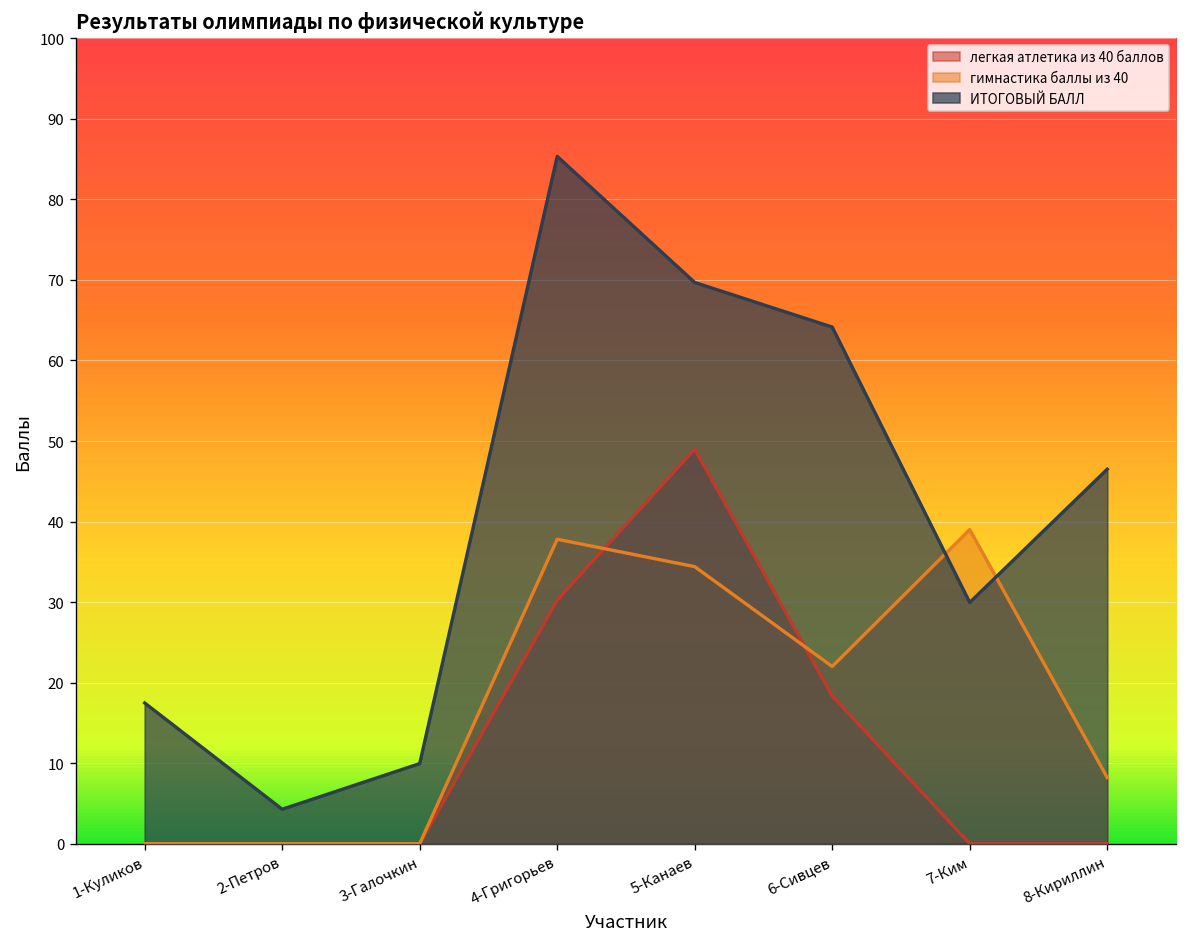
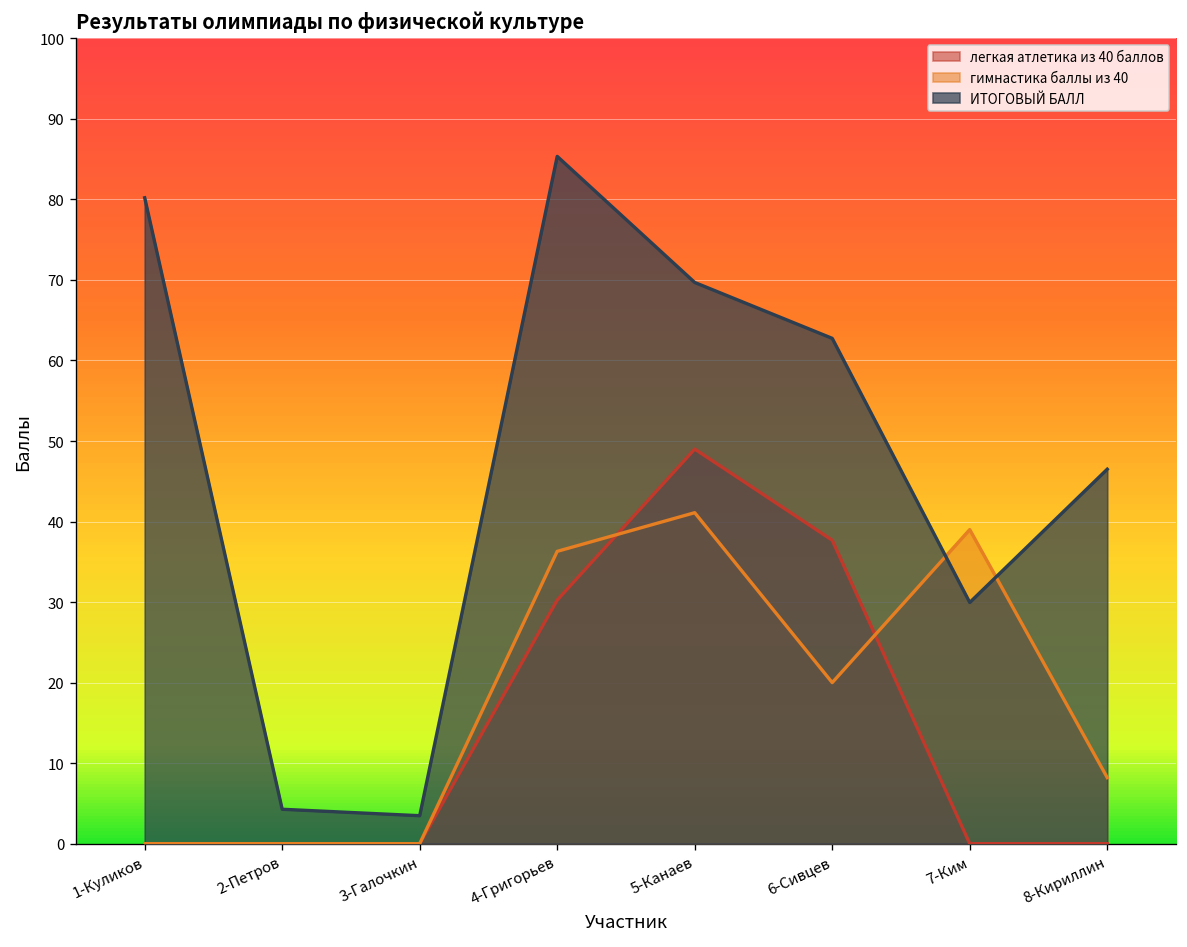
  {
    "легкая атлетика из 40 баллов": {
      "4-Григорьев": 30,
      "5-Канаев": 49,
-     "6-Сивцев": 18,
+     "6-Сивцев": 38,
      "7-Ким": 0,
      "8-Кириллин": 0
    },
    "гимнастика баллы из 40": {
-     "4-Григорьев": 38,
-     "5-Канаев": 34,
-     "6-Сивцев": 22,
+     "4-Григорьев": 36,
+     "5-Канаев": 41,
+     "6-Сивцев": 20,
      "7-Ким": 39,
      "8-Кириллин": 8
    },
    "ИТОГОВЫЙ БАЛЛ": {
-     "1-Куликов": 17,
+     "1-Куликов": 80,
      "2-Петров": 4,
-     "3-Галочкин": 10,
+     "3-Галочкин": 3,
      "4-Григорьев": 85,
      "5-Канаев": 70,
-     "6-Сивцев": 64,
+     "6-Сивцев": 63,
      "7-Ким": 30,
      "8-Кириллин": 47
    }
  }
